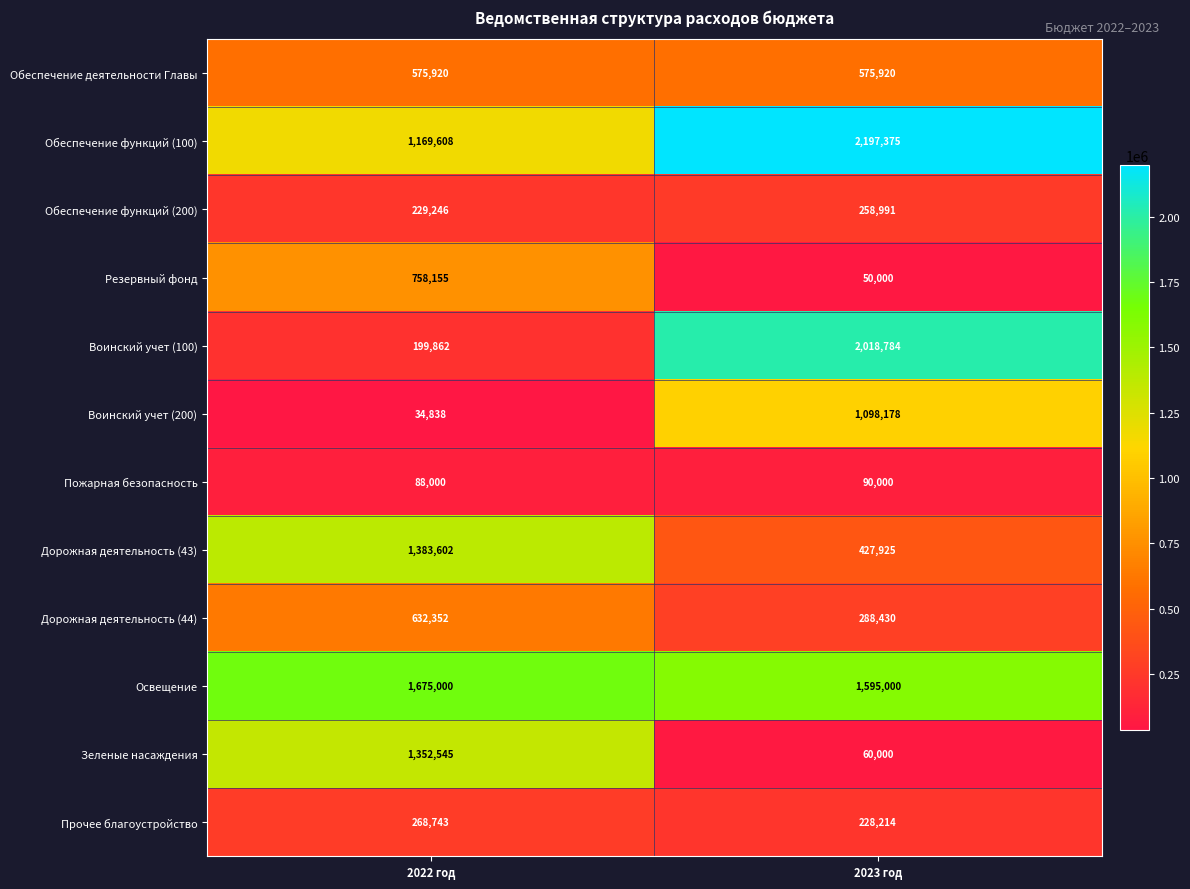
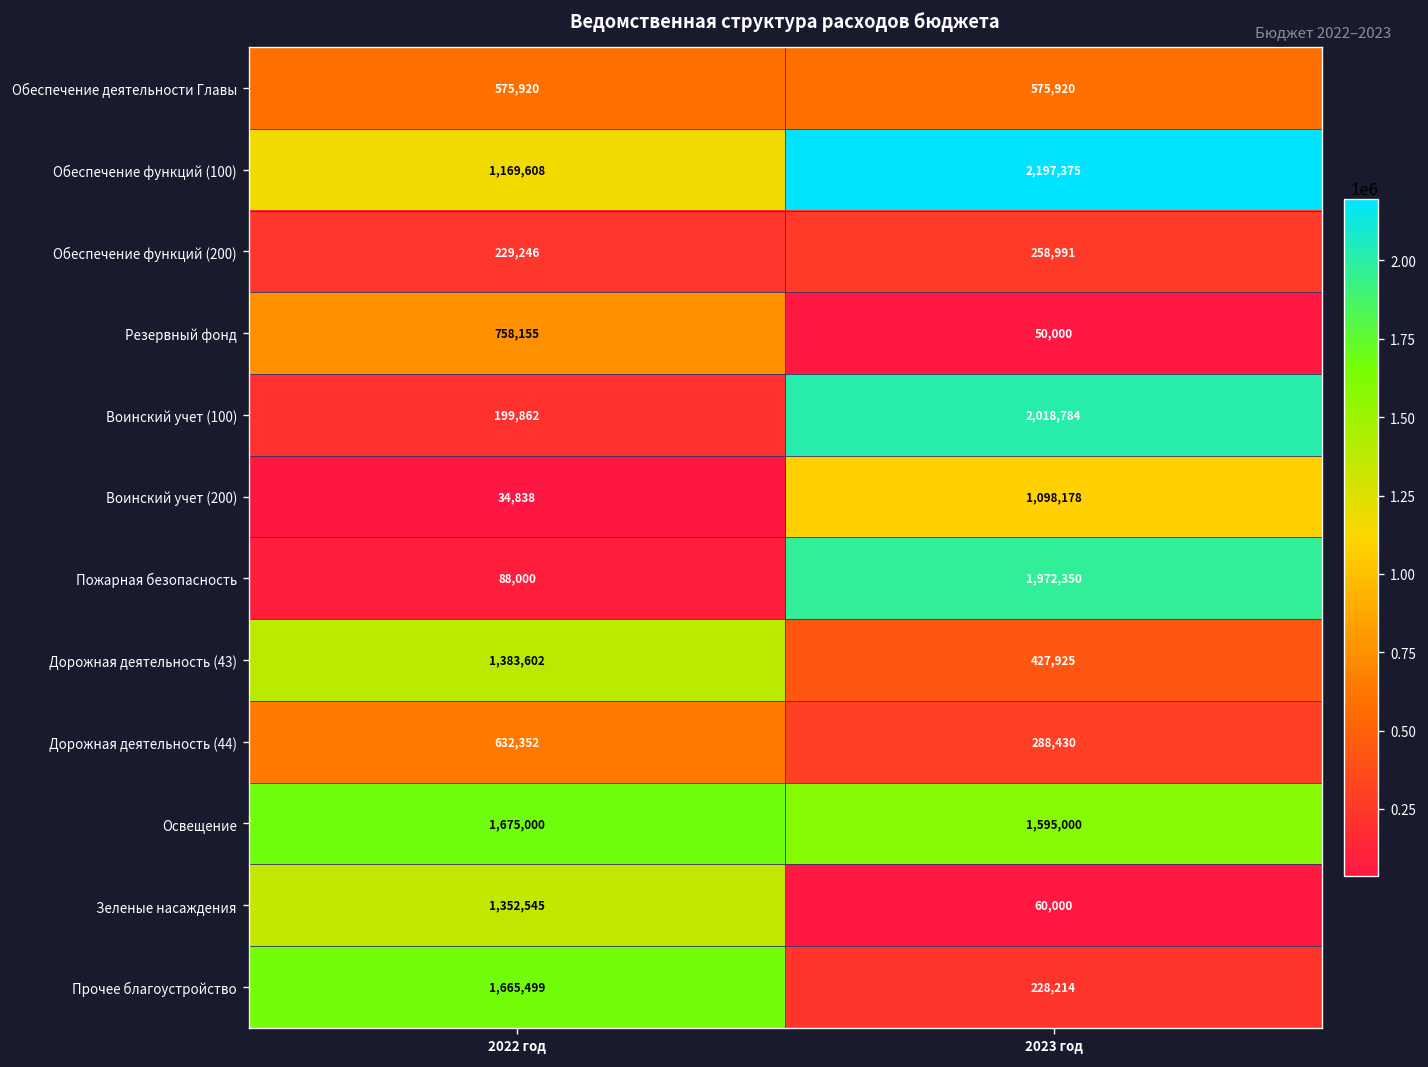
  {
    "Обеспечение деятельности Главы": {
      "2022 год": "575,920",
      "2023 год": "575,920"
    },
    "Обеспечение функций (100)": {
      "2022 год": "1,169,608",
      "2023 год": "2,197,375"
    },
    "Обеспечение функций (200)": {
      "2022 год": "229,246",
      "2023 год": "258,991"
    },
    "Резервный фонд": {
      "2022 год": "758,155",
      "2023 год": "50,000"
    },
    "Воинский учет (100)": {
      "2022 год": "199,862",
      "2023 год": "2,018,784"
    },
    "Воинский учет (200)": {
      "2022 год": "34,838",
      "2023 год": "1,098,178"
    },
    "Пожарная безопасность": {
      "2022 год": "88,000",
-     "2023 год": "90,000"
+     "2023 год": "1,972,350"
    },
    "Дорожная деятельность (43)": {
      "2022 год": "1,383,602",
      "2023 год": "427,925"
    },
    "Дорожная деятельность (44)": {
      "2022 год": "632,352",
      "2023 год": "288,430"
    },
    "Освещение": {
      "2022 год": "1,675,000",
      "2023 год": "1,595,000"
    },
    "Зеленые насаждения": {
      "2022 год": "1,352,545",
      "2023 год": "60,000"
    },
    "Прочее благоустройство": {
-     "2022 год": "268,743",
+     "2022 год": "1,665,499",
      "2023 год": "228,214"
    }
  }
